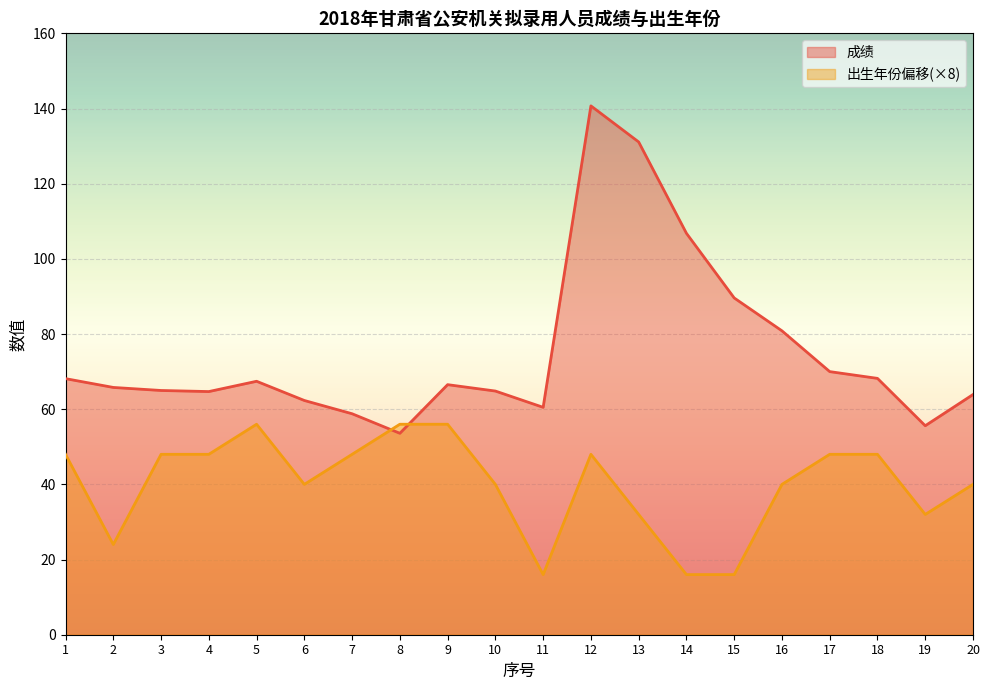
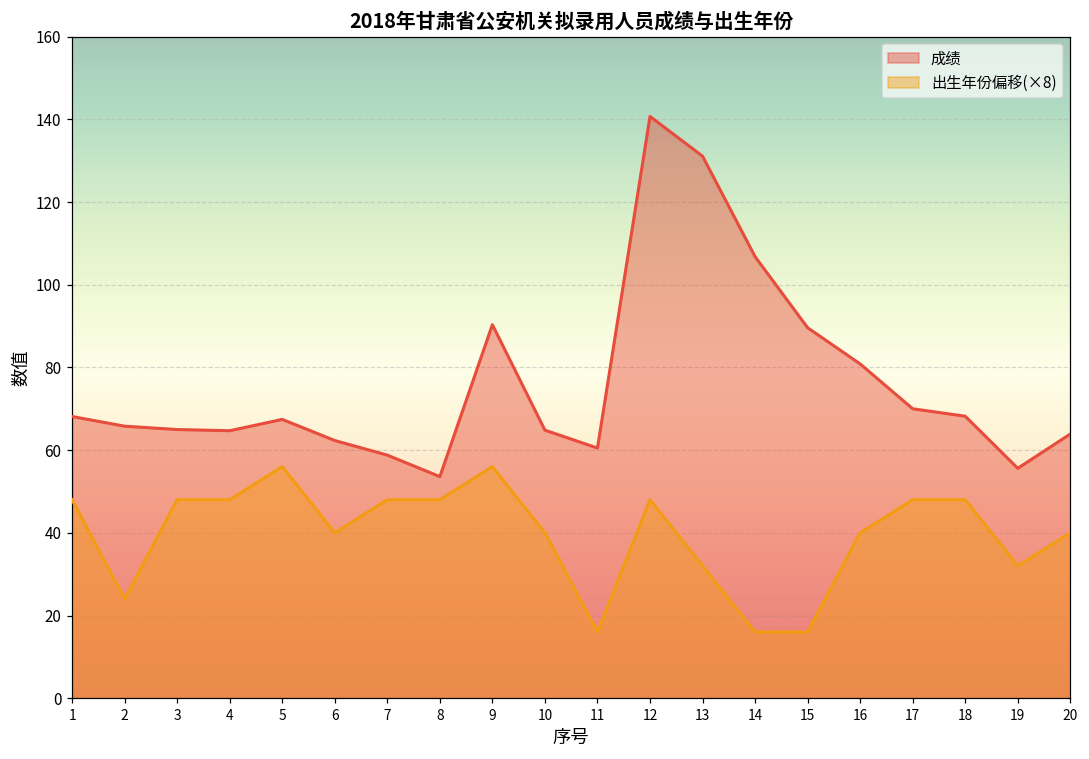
  {
    "成绩": {
      "1": 68,
      "2": 66,
      "3": 65,
      "4": 65,
      "5": 67,
      "6": 62,
      "7": 59,
      "8": 54,
-     "9": 67,
+     "9": 90,
      "10": 65,
      "11": 61,
      "12": 141,
      "13": 131,
      "14": 107,
      "15": 90,
      "16": 81,
      "17": 70,
      "18": 68,
      "19": 56,
      "20": 64
    },
    "出生年份偏移(×8)": {
      "1": 48,
      "2": 24,
      "3": 48,
      "4": 48,
      "5": 56,
      "6": 40,
      "7": 48,
-     "8": 56,
+     "8": 48,
      "9": 56,
      "10": 40,
      "11": 16,
      "12": 48,
      "13": 32,
      "14": 16,
      "15": 16,
      "16": 40,
      "17": 48,
      "18": 48,
      "19": 32,
      "20": 40
    }
  }
